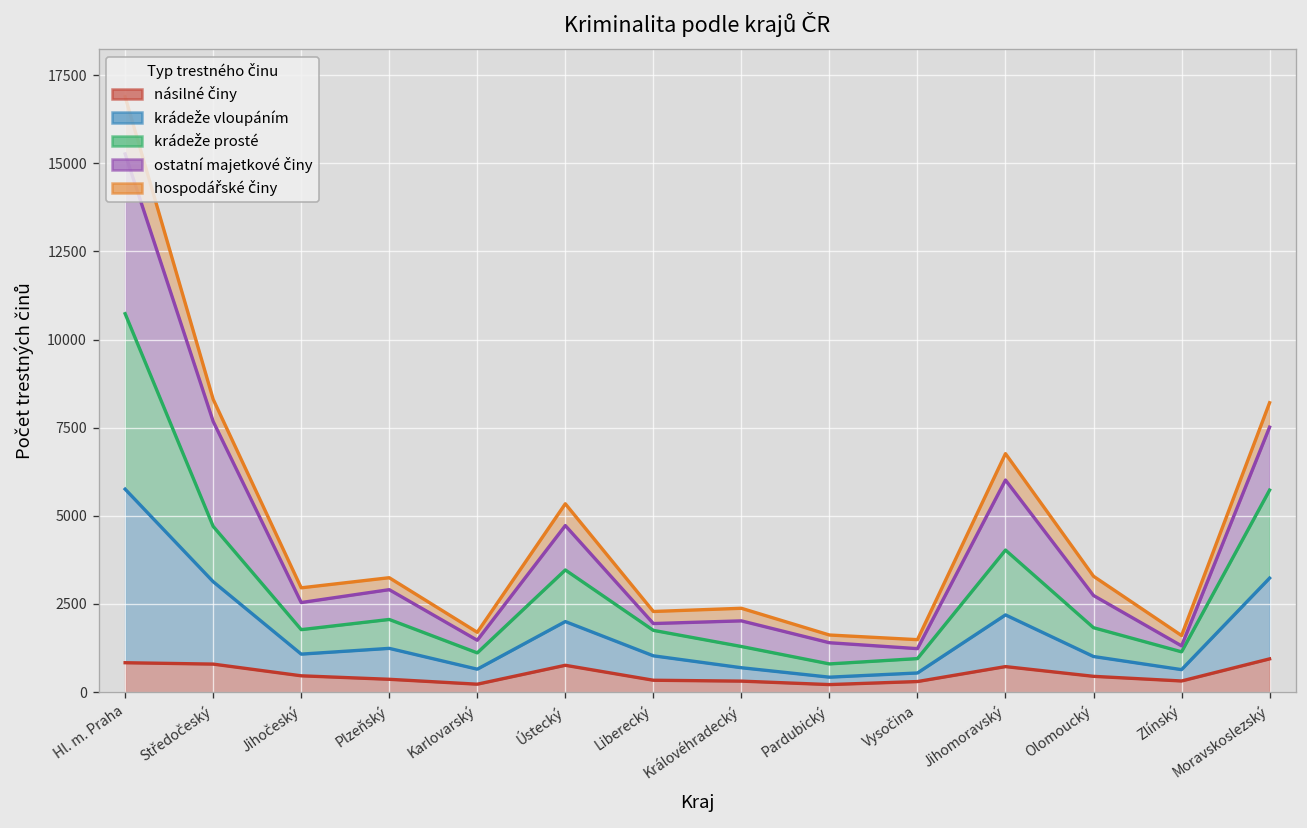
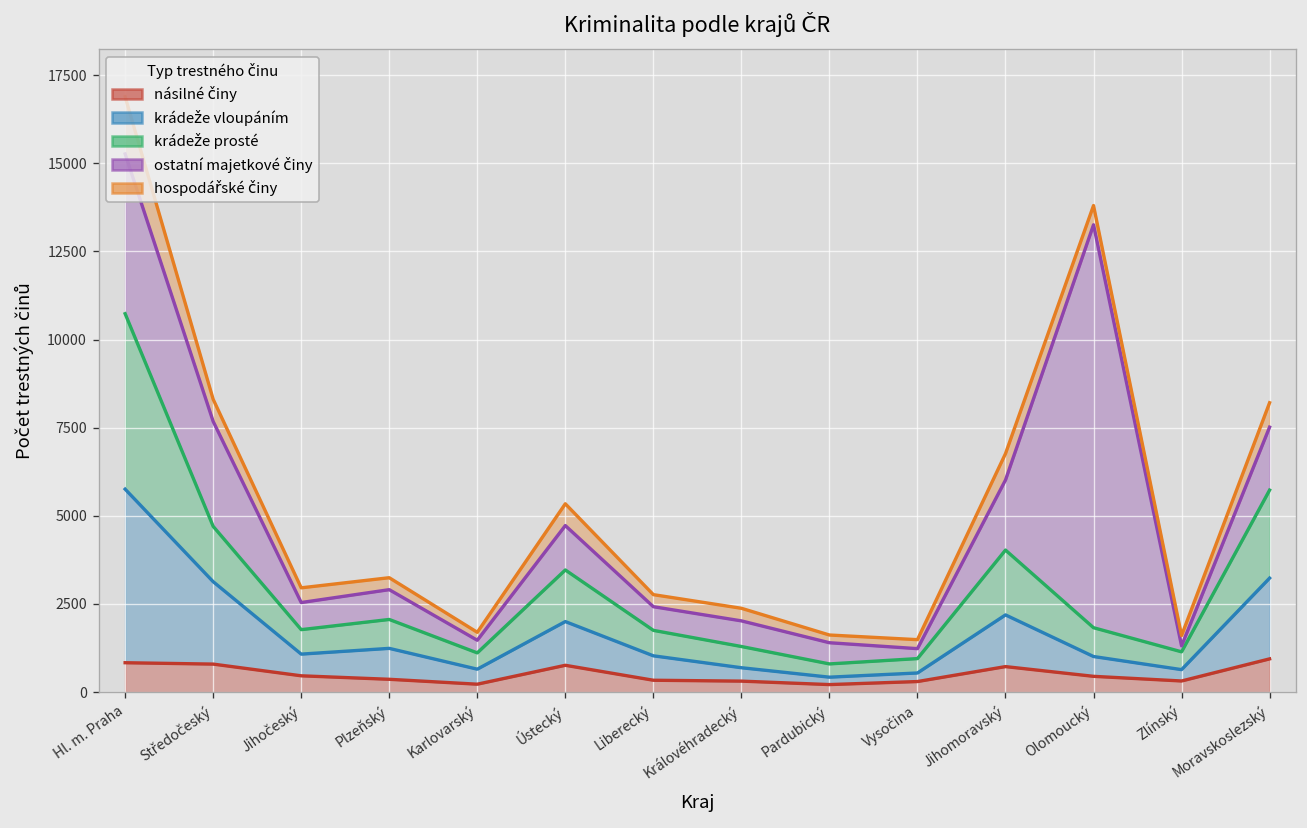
  {
    "ostatní majetkové činy": {
      "Středočeský": 3000,
      "Jihočeský": 800,
      "Plzeňský": 800,
      "Karlovarský": 400,
      "Ústecký": 1300,
-     "Liberecký": 200,
+     "Liberecký": 700,
      "Královéhradecký": 700,
      "Pardubický": 600,
      "Vysočina": 300,
      "Jihomoravský": 2000,
-     "Olomoucký": 900,
+     "Olomoucký": 11400,
      "Zlínský": 200,
      "Moravskoslezský": 1800
    }
  }
